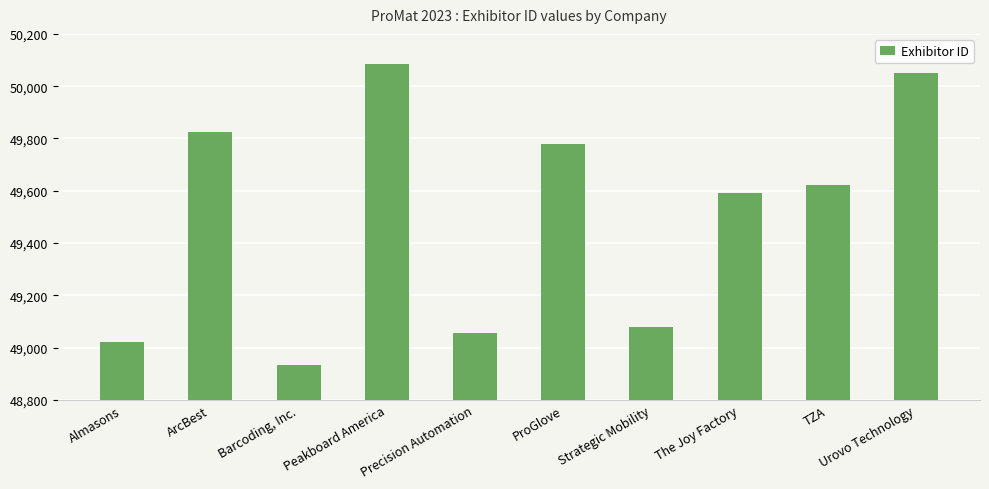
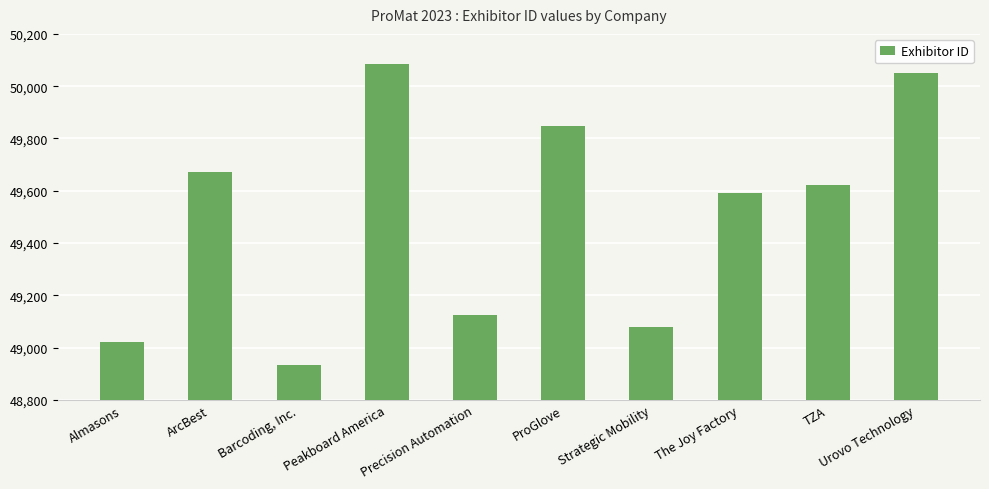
  {
    "Almasons": "49,020",
-   "ArcBest": "49,830",
+   "ArcBest": "49,670",
    "Barcoding, Inc.": "48,930",
    "Peakboard America": "50,090",
-   "Precision Automation": "49,060",
-   "ProGlove": "49,780",
+   "Precision Automation": "49,120",
+   "ProGlove": "49,850",
    "Strategic Mobility": "49,080",
    "The Joy Factory": "49,590",
    "TZA": "49,620",
    "Urovo Technology": "50,050"
  }
